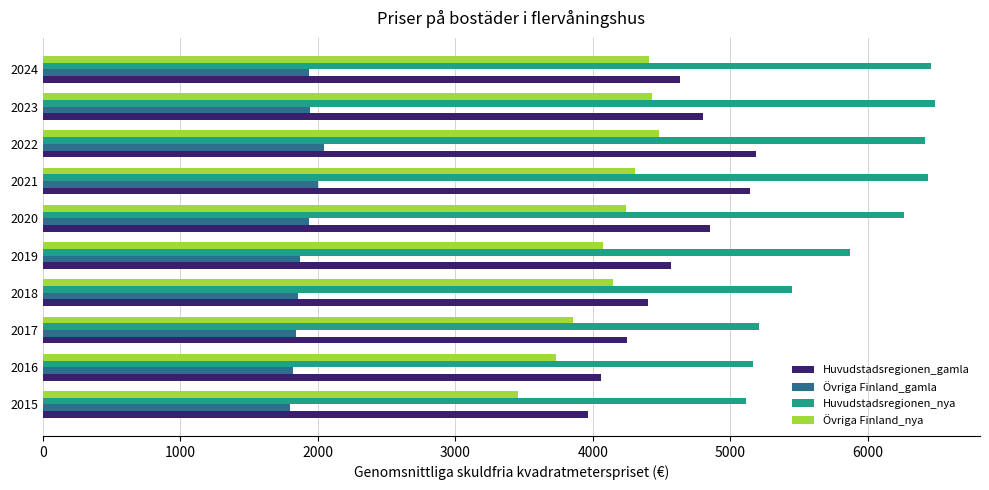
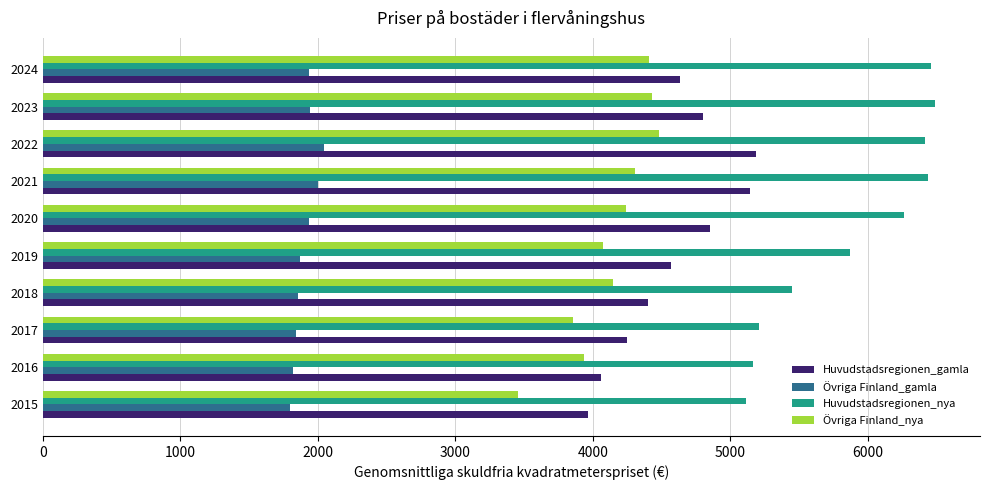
  {
    "Huvudstadsregionen_gamla": {
      "2024": 4630,
      "2023": 4800,
      "2022": 5180,
      "2021": 5140,
      "2020": 4850,
      "2019": 4570,
      "2018": 4400,
      "2017": 4250,
      "2016": 4060,
      "2015": 3970
    },
    "Övriga Finland_nya": {
      "2024": 4410,
      "2023": 4430,
      "2022": 4480,
      "2021": 4300,
      "2020": 4240,
      "2019": 4070,
      "2018": 4150,
      "2017": 3860,
-     "2016": 3730,
+     "2016": 3930,
      "2015": 3450
    }
  }
